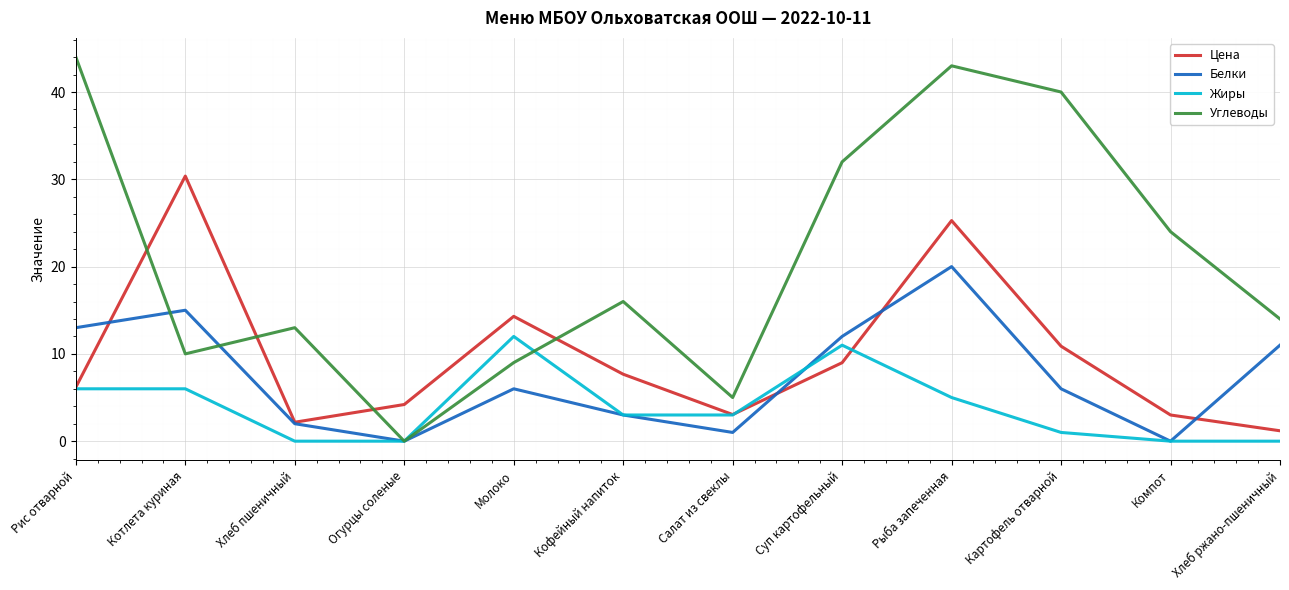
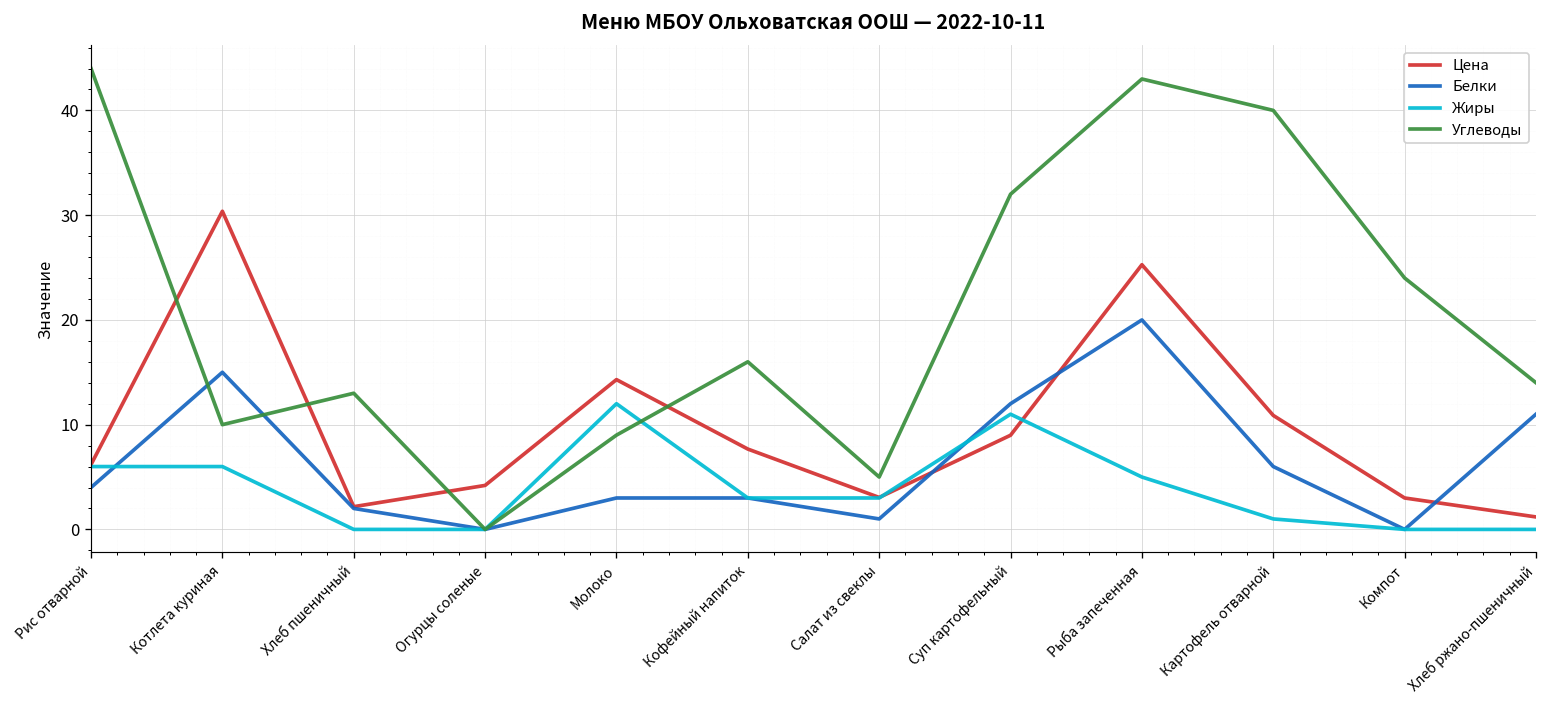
  {
    "Цена": {
      "Котлета куриная": 30,
      "Огурцы соленые": 4,
      "Молоко": 14,
      "Кофейный напиток": 8,
      "Суп картофельный": 9,
      "Рыба запеченная": 25,
      "Картофель отварной": 11,
      "Компот": 3,
      "Хлеб ржано-пшеничный": 1
    },
    "Белки": {
-     "Рис отварной": 13,
+     "Рис отварной": 4,
      "Котлета куриная": 15,
-     "Молоко": 6,
+     "Молоко": 3,
      "Салат из свеклы": 1,
      "Суп картофельный": 12,
      "Рыба запеченная": 20,
      "Картофель отварной": 6,
      "Хлеб ржано-пшеничный": 11
    },
    "Жиры": {
      "Котлета куриная": 6,
      "Хлеб пшеничный": 0,
      "Молоко": 12,
      "Суп картофельный": 11,
      "Рыба запеченная": 5,
      "Картофель отварной": 1,
      "Хлеб ржано-пшеничный": 0
    },
    "Углеводы": {
      "Рис отварной": 44,
      "Котлета куриная": 10,
      "Хлеб пшеничный": 13,
      "Молоко": 9,
      "Кофейный напиток": 16,
      "Салат из свеклы": 5,
      "Суп картофельный": 32,
      "Рыба запеченная": 43,
      "Картофель отварной": 40,
      "Компот": 24,
      "Хлеб ржано-пшеничный": 14
    }
  }
